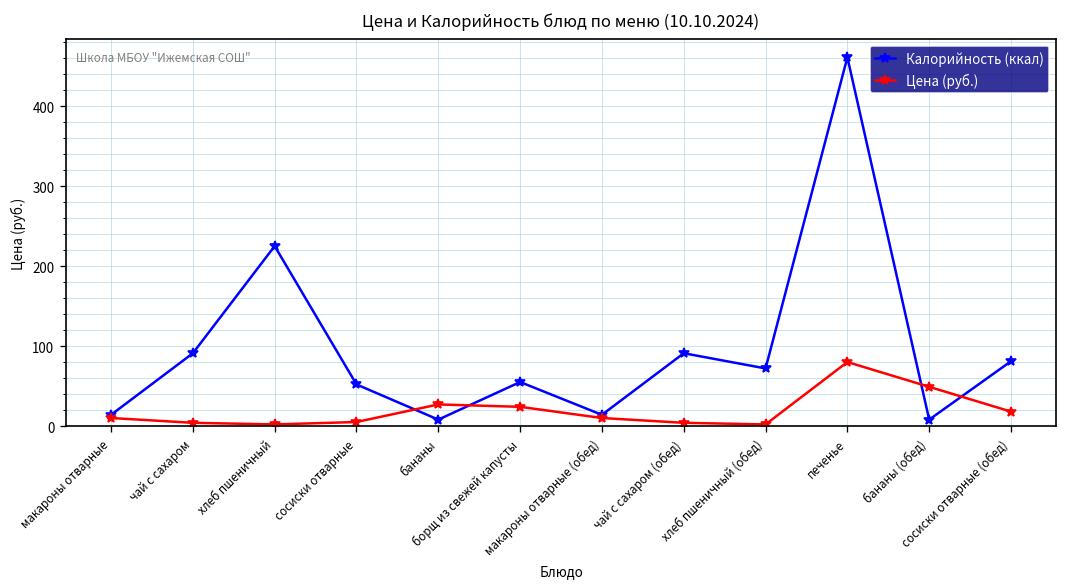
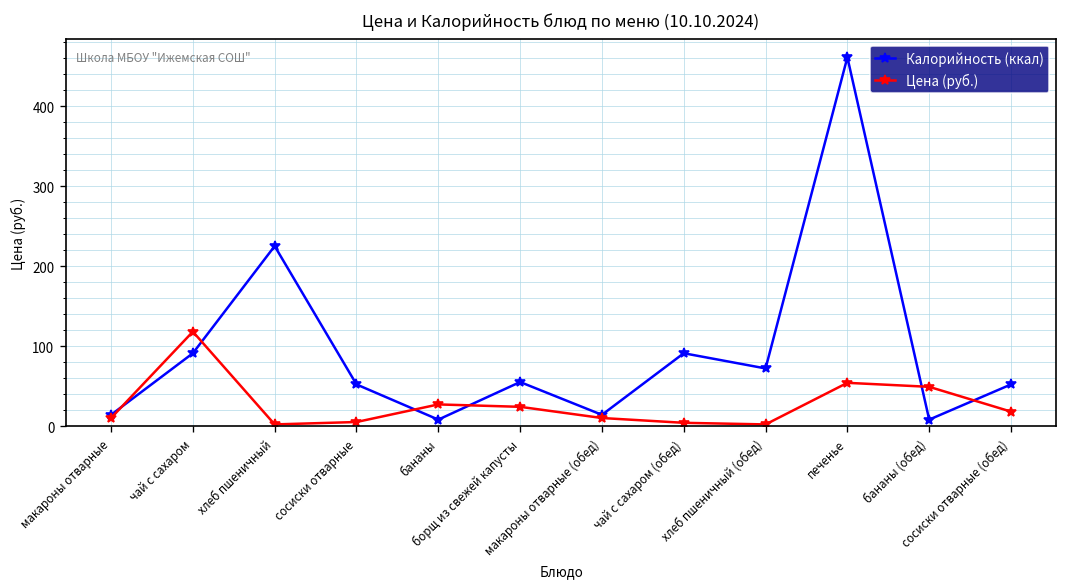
  {
    "Калорийность (ккал)": {
      "макароны отварные": 10,
      "чай с сахаром": 90,
      "хлеб пшеничный": 230,
      "сосиски отварные": 50,
      "бананы": 10,
      "борщ из свежей капусты": 60,
      "макароны отварные (обед)": 10,
      "чай с сахаром (обед)": 90,
      "хлеб пшеничный (обед)": 70,
      "печенье": 460,
      "бананы (обед)": 10,
-     "сосиски отварные (обед)": 80
+     "сосиски отварные (обед)": 50
    },
    "Цена (руб.)": {
      "макароны отварные": 10,
-     "чай с сахаром": 0,
+     "чай с сахаром": 120,
      "хлеб пшеничный": 0,
      "сосиски отварные": 10,
      "бананы": 30,
      "борщ из свежей капусты": 20,
      "макароны отварные (обед)": 10,
      "чай с сахаром (обед)": 0,
      "хлеб пшеничный (обед)": 0,
-     "печенье": 80,
+     "печенье": 50,
      "бананы (обед)": 50,
      "сосиски отварные (обед)": 20
    }
  }
